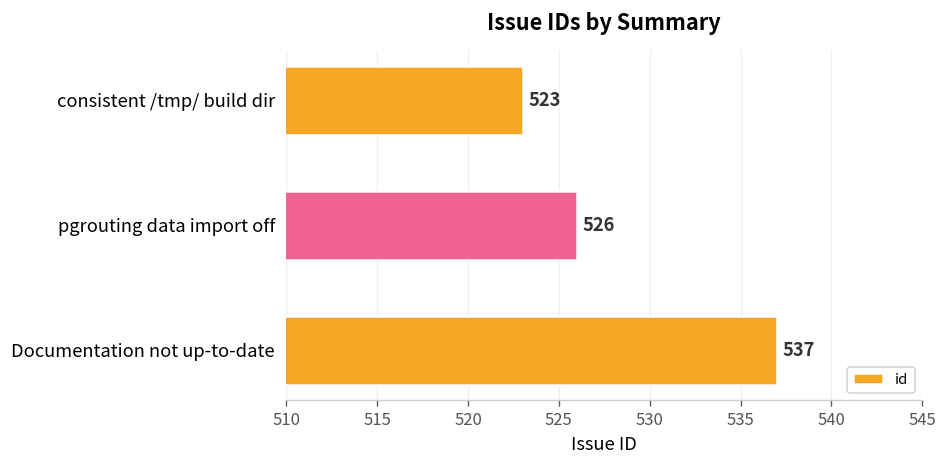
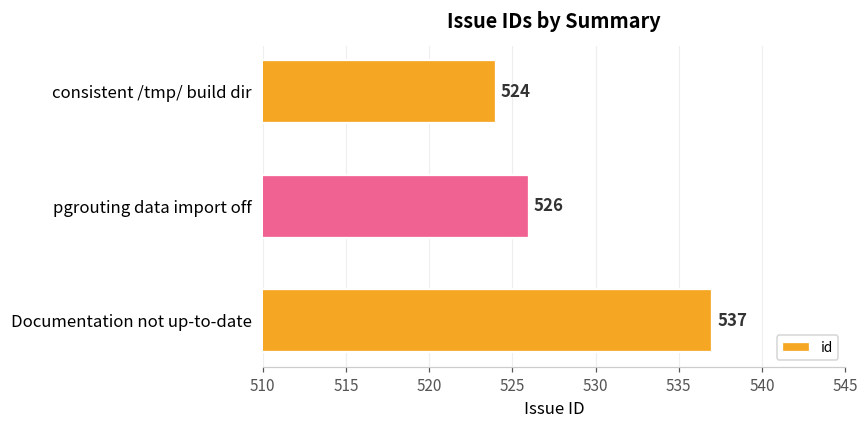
  {
-   "consistent /tmp/ build dir": 523,
+   "consistent /tmp/ build dir": 524,
    "pgrouting data import off": 526,
    "Documentation not up-to-date": 537
  }
